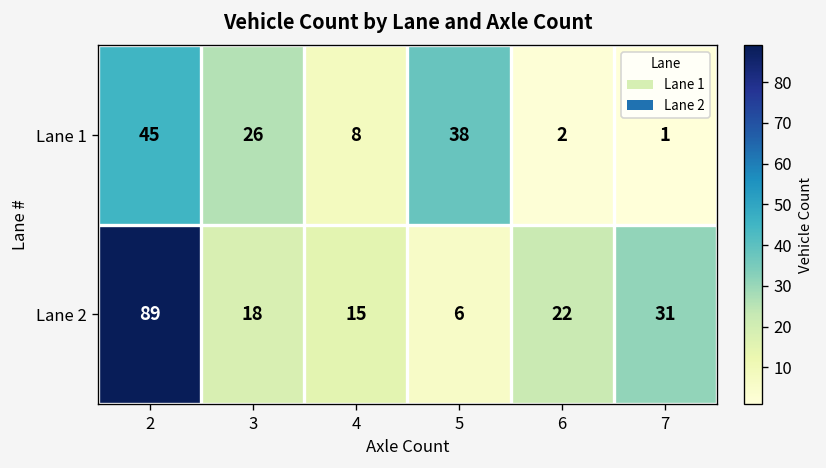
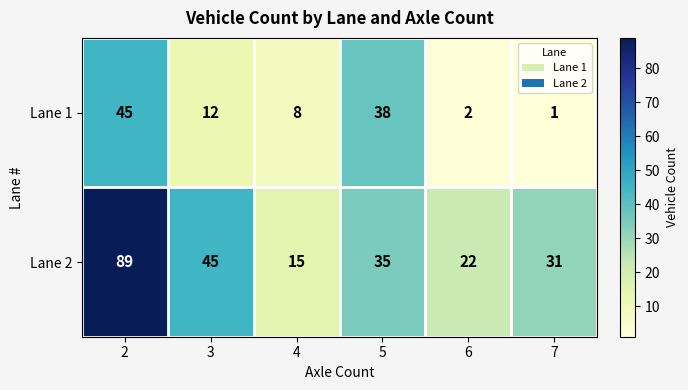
  {
    "Lane 1": {
      "2": 45,
-     "3": 26,
+     "3": 12,
      "4": 8,
      "5": 38,
      "6": 2,
      "7": 1
    },
    "Lane 2": {
      "2": 89,
-     "3": 18,
+     "3": 45,
      "4": 15,
-     "5": 6,
+     "5": 35,
      "6": 22,
      "7": 31
    }
  }
